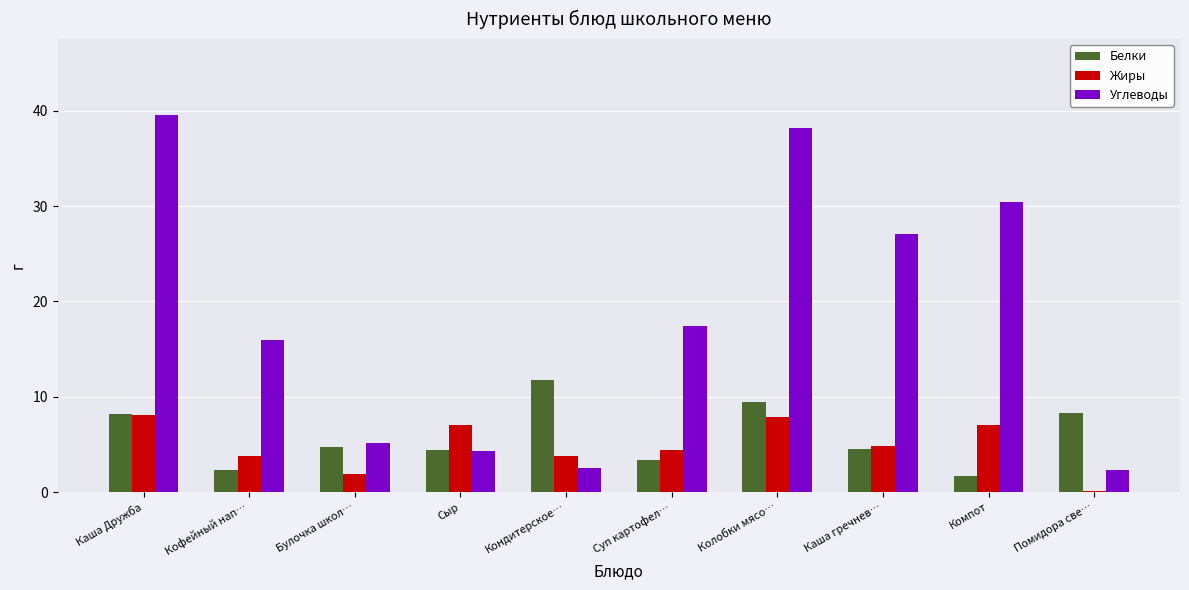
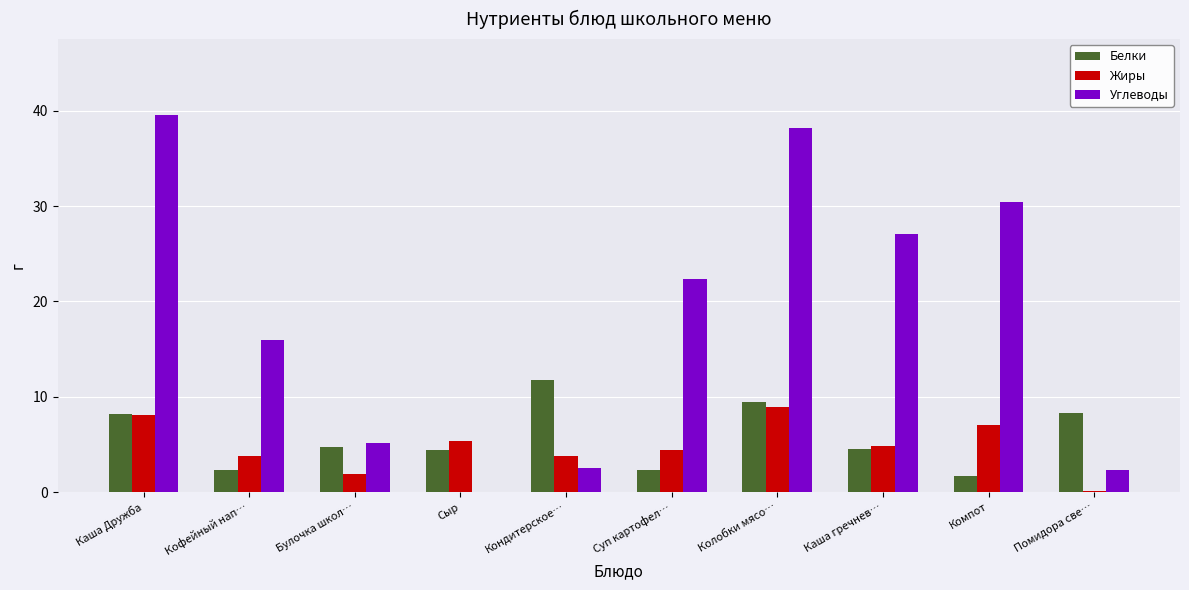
  {
    "Белки": {
      "Каша Дружба": 8,
      "Кофейный нап…": 2,
      "Булочка школ…": 5,
      "Сыр": 4,
      "Кондитерское…": 12,
-     "Суп картофел…": 3,
+     "Суп картофел…": 2,
      "Колобки мясо…": 9,
      "Каша гречнев…": 5,
      "Компот": 2,
      "Помидора све…": 8
    },
    "Жиры": {
      "Каша Дружба": 8,
      "Кофейный нап…": 4,
      "Булочка школ…": 2,
-     "Сыр": 7,
+     "Сыр": 5,
      "Кондитерское…": 4,
      "Суп картофел…": 4,
-     "Колобки мясо…": 8,
+     "Колобки мясо…": 9,
      "Каша гречнев…": 5,
      "Компот": 7
    },
    "Углеводы": {
      "Каша Дружба": 40,
      "Кофейный нап…": 16,
      "Булочка школ…": 5,
-     "Сыр": 4,
+     "Сыр": 0,
      "Кондитерское…": 2,
-     "Суп картофел…": 17,
+     "Суп картофел…": 22,
      "Колобки мясо…": 38,
      "Каша гречнев…": 27,
      "Компот": 30,
      "Помидора све…": 2
    }
  }
